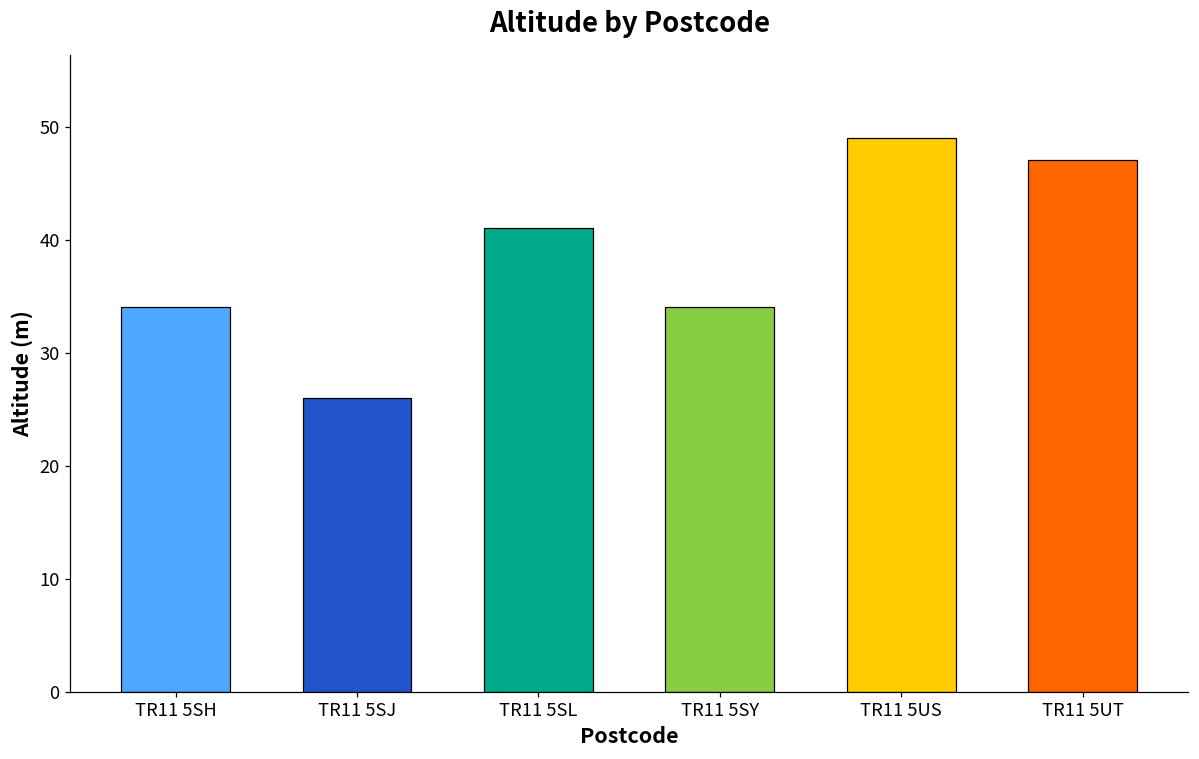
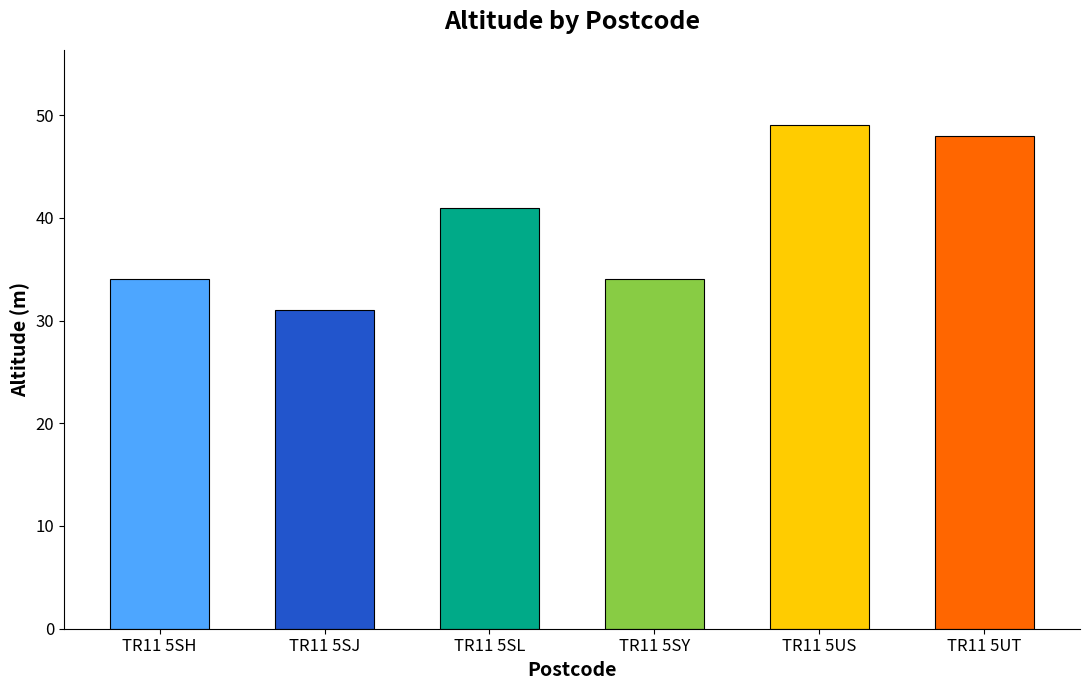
  {
    "TR11 5SH": 34,
-   "TR11 5SJ": 26,
+   "TR11 5SJ": 31,
    "TR11 5SL": 41,
    "TR11 5SY": 34,
    "TR11 5US": 49,
-   "TR11 5UT": 47
+   "TR11 5UT": 48
  }
